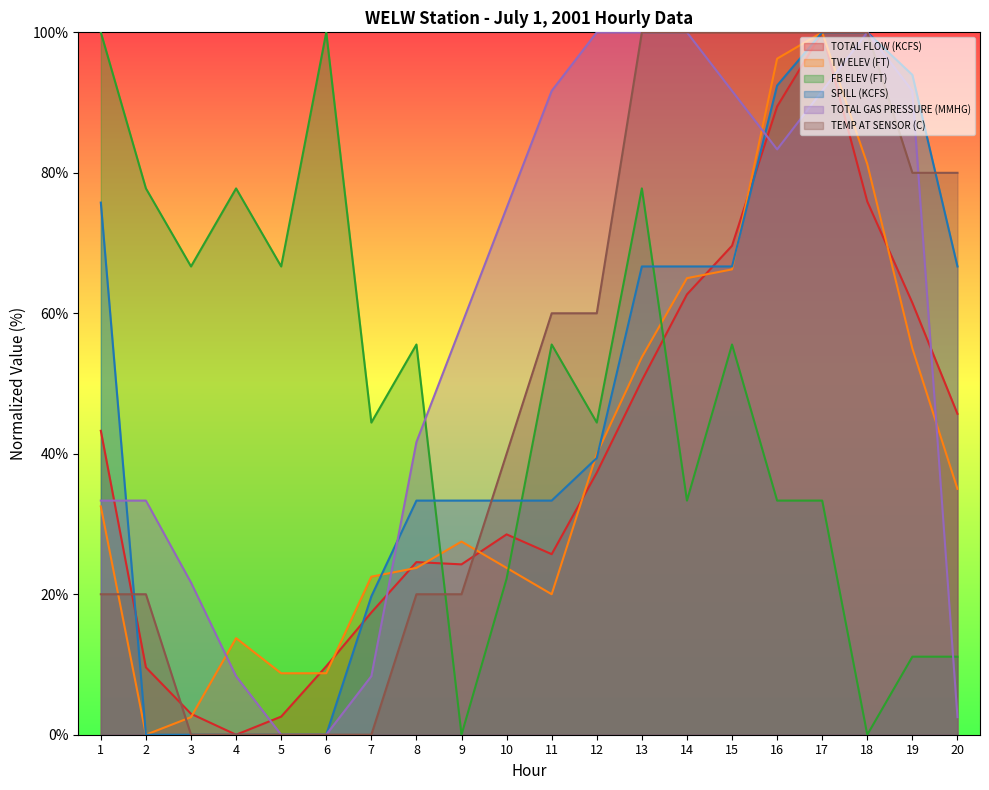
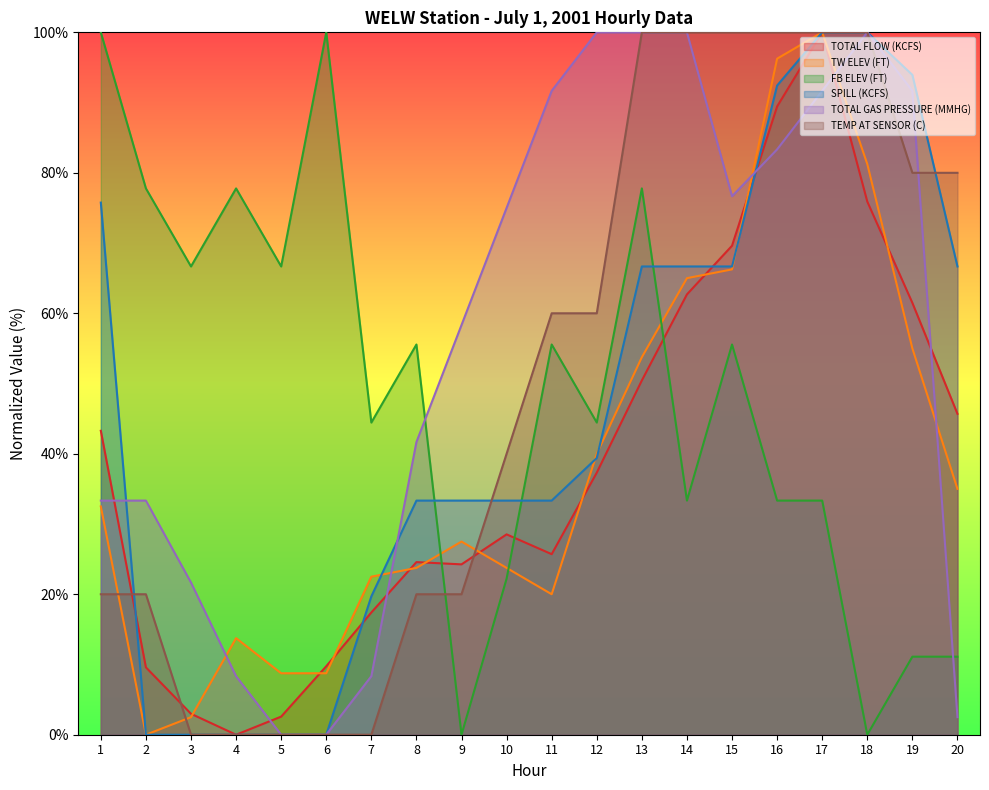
  {
    "FB ELEV (FT)": {
      "1": "100%",
      "2": "78%",
      "3": "67%",
      "4": "78%",
      "5": "67%",
      "6": "100%",
      "7": "44%",
      "8": "56%",
      "9": "0%",
      "10": "22%",
      "11": "56%",
      "12": "44%",
      "13": "78%",
      "14": "33%",
      "15": "56%",
      "16": "33%",
      "17": "33%",
      "18": "0%",
      "19": "11%",
      "20": "11%"
    },
    "SPILL (KCFS)": {
      "1": "76%",
      "7": "20%",
      "8": "33%",
      "9": "33%",
      "10": "33%",
      "11": "33%",
      "12": "39%",
      "13": "67%",
      "14": "67%",
      "15": "67%",
      "16": "92%",
      "20": "67%"
    },
    "TOTAL GAS PRESSURE (MMHG)": {
      "1": "33%",
      "2": "33%",
      "3": "22%",
      "4": "8%",
      "7": "8%",
      "8": "42%",
      "9": "58%",
      "10": "75%",
      "11": "92%",
      "12": "100%",
-     "15": "92%",
+     "15": "77%",
      "16": "83%",
      "20": "2%"
    }
  }
